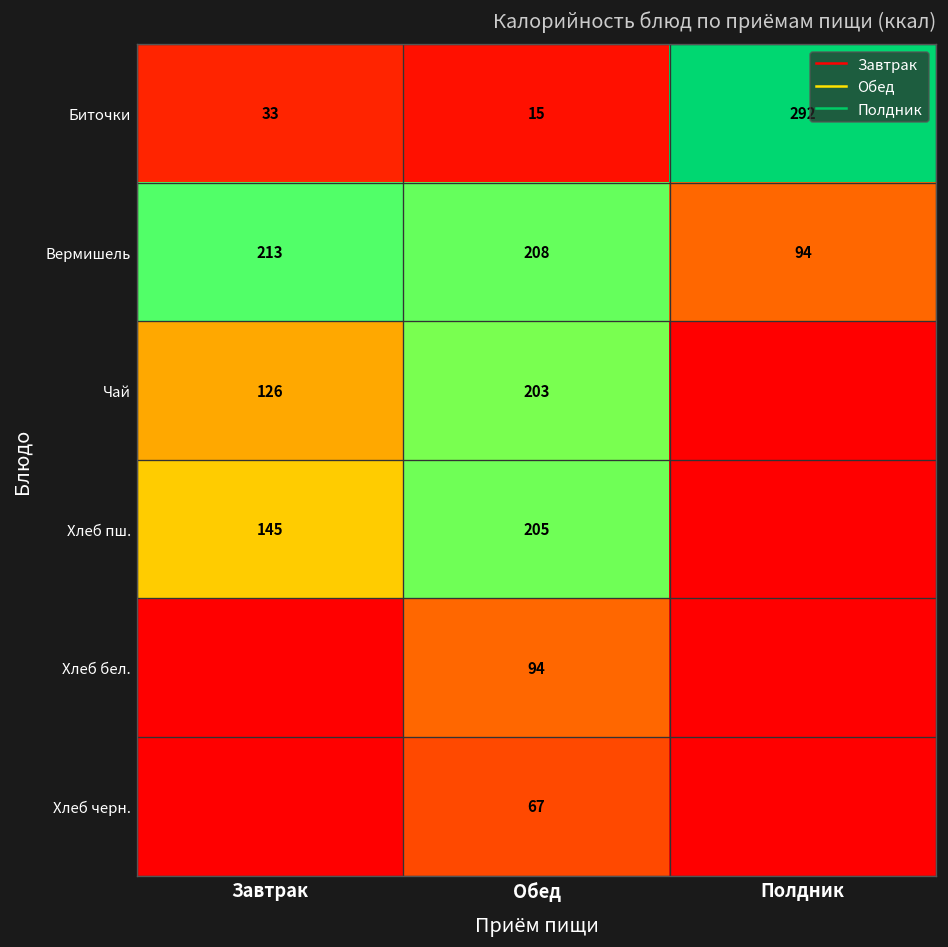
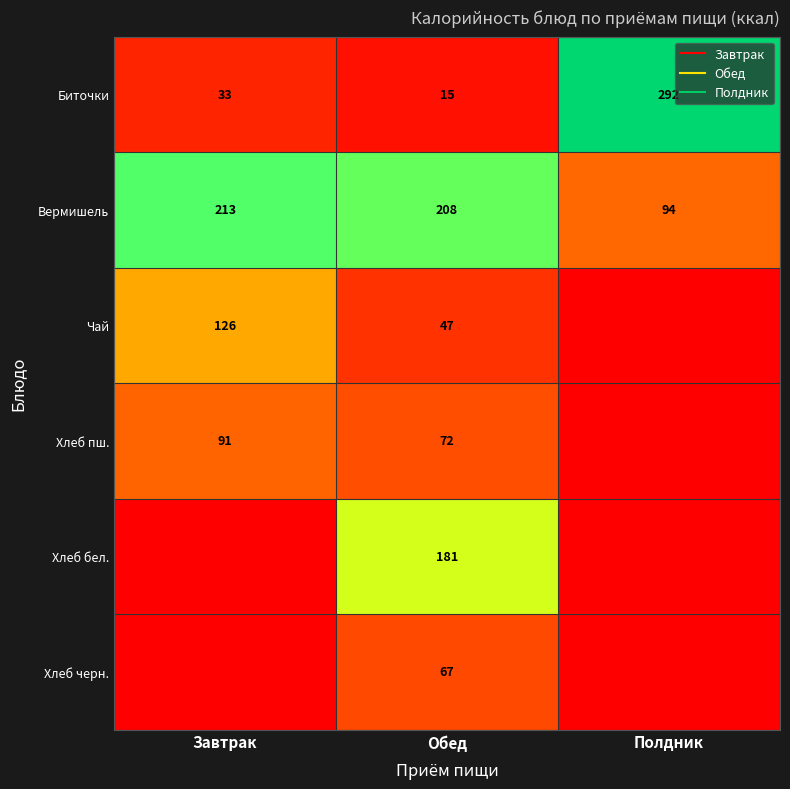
  {
    "Биточки": {
      "Завтрак": 33,
      "Обед": 15
    },
    "Вермишель": {
      "Завтрак": 213,
      "Обед": 208,
      "Полдник": 94
    },
    "Чай": {
      "Завтрак": 126,
-     "Обед": 203
+     "Обед": 47
    },
    "Хлеб пш.": {
-     "Завтрак": 145,
-     "Обед": 205
+     "Завтрак": 91,
+     "Обед": 72
    },
    "Хлеб бел.": {
-     "Обед": 94
+     "Обед": 181
    },
    "Хлеб черн.": {
      "Обед": 67
    }
  }
